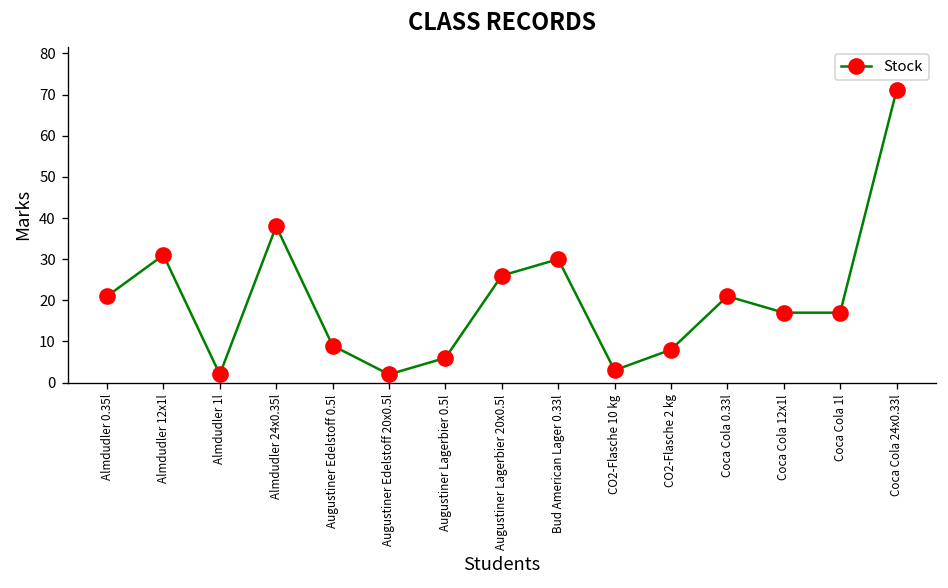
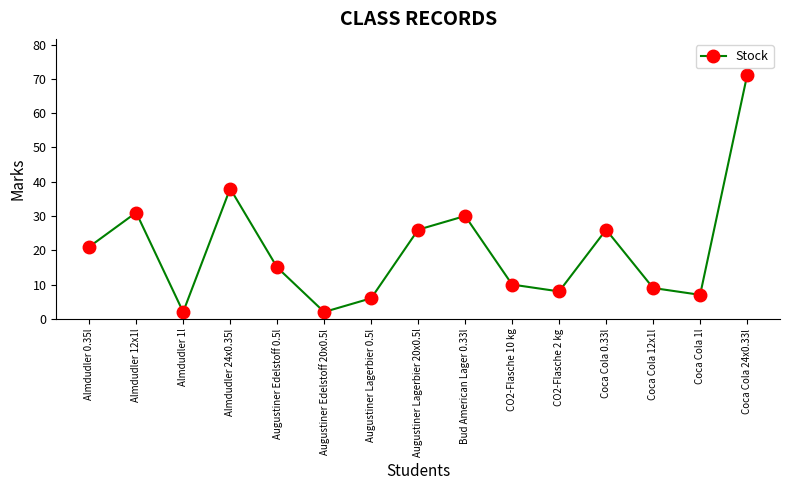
  {
    "Almdudler 0.35l": 21,
    "Almdudler 12x1l": 31,
    "Almdudler 1l": 2,
    "Almdudler 24x0.35l": 38,
-   "Augustiner Edelstoff 0.5l": 9,
+   "Augustiner Edelstoff 0.5l": 15,
    "Augustiner Edelstoff 20x0.5l": 2,
    "Augustiner Lagerbier 0.5l": 6,
    "Augustiner Lagerbier 20x0.5l": 26,
    "Bud American Lager 0.33l": 30,
-   "CO2-Flasche 10 kg": 3,
+   "CO2-Flasche 10 kg": 10,
    "CO2-Flasche 2 kg": 8,
-   "Coca Cola 0.33l": 21,
-   "Coca Cola 12x1l": 17,
-   "Coca Cola 1l": 17,
+   "Coca Cola 0.33l": 26,
+   "Coca Cola 12x1l": 9,
+   "Coca Cola 1l": 7,
    "Coca Cola 24x0.33l": 71
  }
